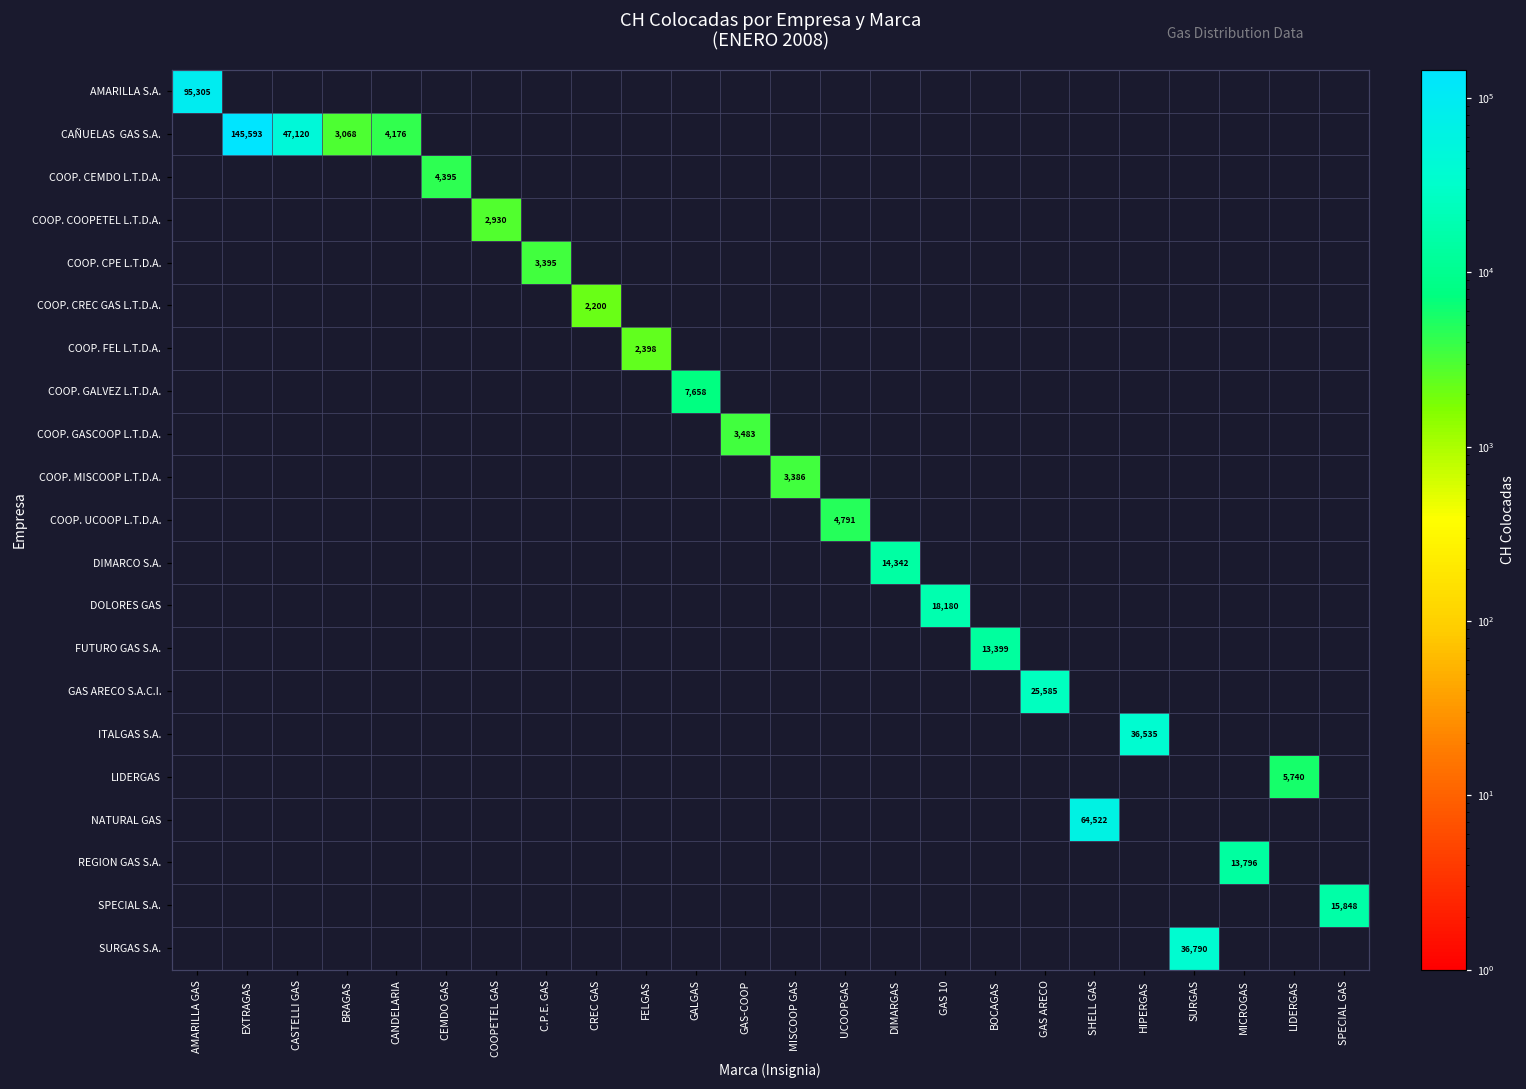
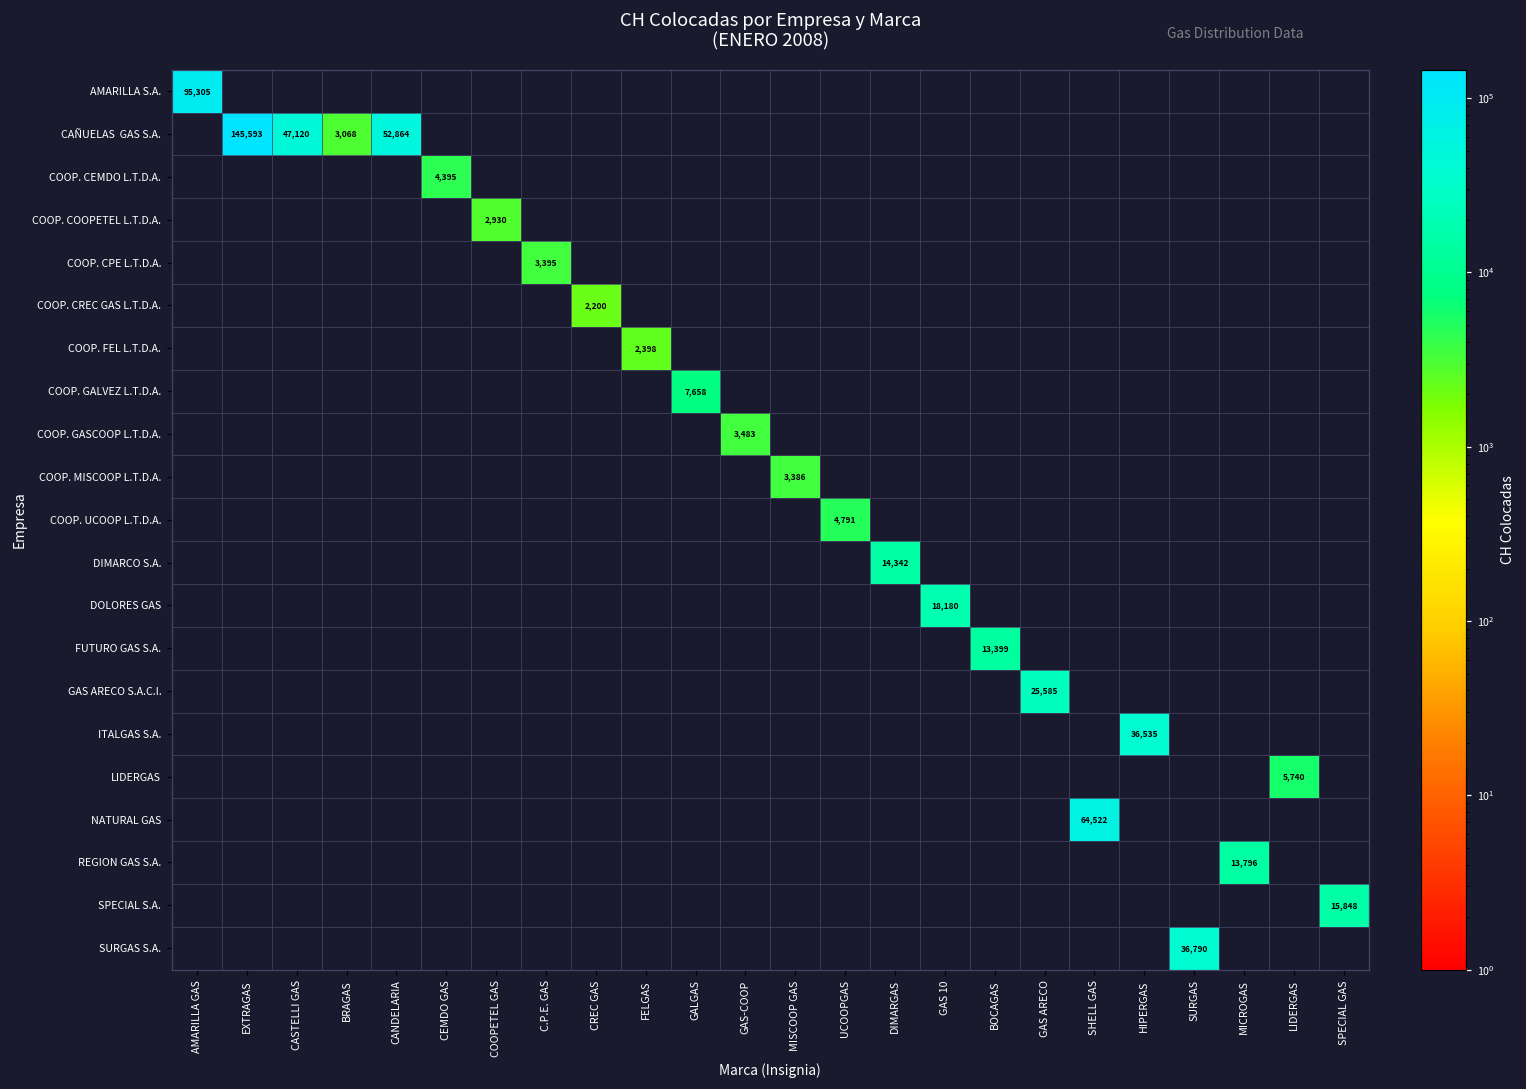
  {
    "AMARILLA S.A.": {
      "AMARILLA GAS": "95,305"
    },
    "CAÑUELAS GAS S.A.": {
      "EXTRAGAS": "145,593",
      "CASTELLI GAS": "47,120",
      "BRAGAS": "3,068",
-     "CANDELARIA": "4,176"
+     "CANDELARIA": "52,864"
    },
    "COOP. CEMDO L.T.D.A.": {
      "CEMDO GAS": "4,395"
    },
    "COOP. COOPETEL L.T.D.A.": {
      "COOPETEL GAS": "2,930"
    },
    "COOP. CPE L.T.D.A.": {
      "C.P.E. GAS": "3,395"
    },
    "COOP. CREC GAS L.T.D.A.": {
      "CREC GAS": "2,200"
    },
    "COOP. FEL L.T.D.A.": {
      "FELGAS": "2,398"
    },
    "COOP. GALVEZ L.T.D.A.": {
      "GALGAS": "7,658"
    },
    "COOP. GASCOOP L.T.D.A.": {
      "GAS-COOP": "3,483"
    },
    "COOP. MISCOOP L.T.D.A.": {
      "MISCOOP GAS": "3,386"
    },
    "COOP. UCOOP L.T.D.A.": {
      "UCOOPGAS": "4,791"
    },
    "DIMARCO S.A.": {
      "DIMARGAS": "14,342"
    },
    "DOLORES GAS": {
      "GAS 10": "18,180"
    },
    "FUTURO GAS S.A.": {
      "BOCAGAS": "13,399"
    },
    "GAS ARECO S.A.C.I.": {
      "GAS ARECO": "25,585"
    },
    "ITALGAS S.A.": {
      "HIPERGAS": "36,535"
    },
    "LIDERGAS": {
      "LIDERGAS": "5,740"
    },
    "NATURAL GAS": {
      "SHELL GAS": "64,522"
    },
    "REGION GAS S.A.": {
      "MICROGAS": "13,796"
    },
    "SPECIAL S.A.": {
      "SPECIAL GAS": "15,848"
    },
    "SURGAS S.A.": {
      "SURGAS": "36,790"
    }
  }
